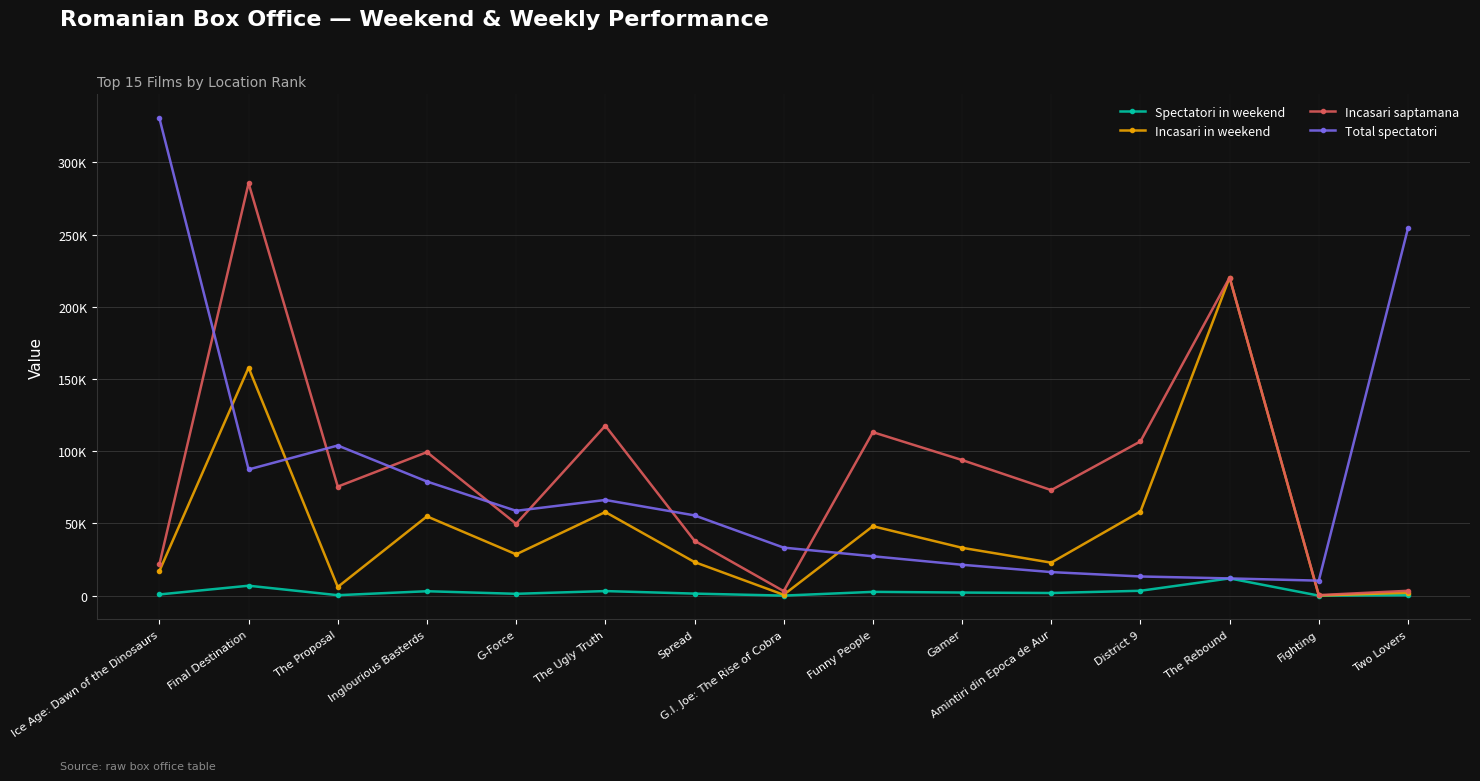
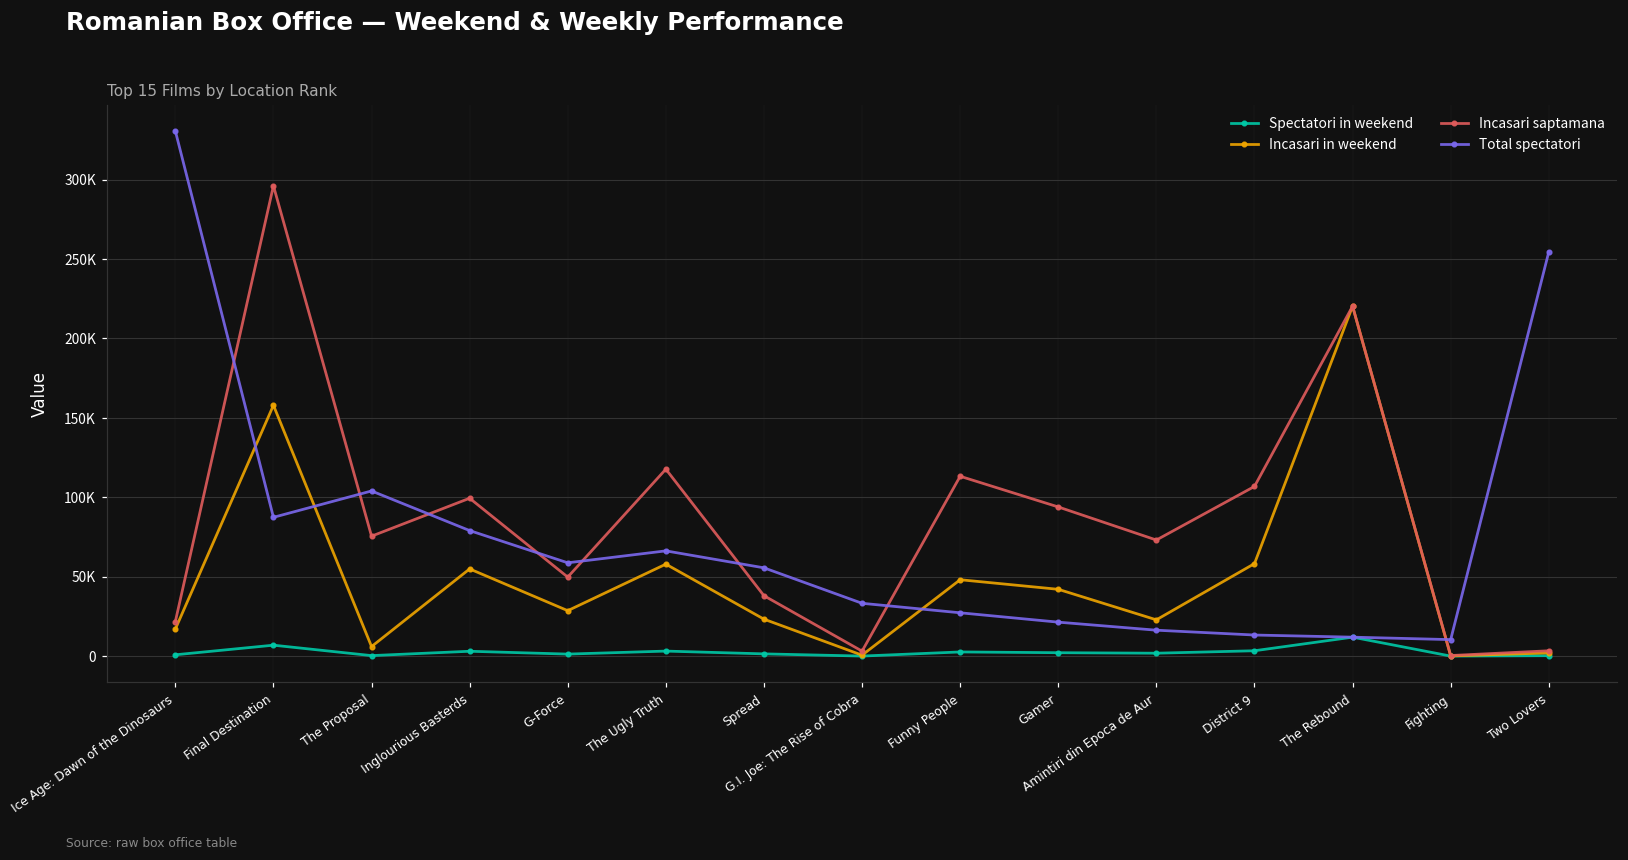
  {
    "Spectatori in weekend": {
      "Ice Age: Dawn of the Dinosaurs": 1000,
      "Final Destination": 7000,
      "The Proposal": 0,
      "Inglourious Basterds": 3000,
      "G-Force": 1000,
      "The Ugly Truth": 3000,
      "Spread": 1000,
      "Funny People": 3000,
      "Gamer": 2000,
      "Amintiri din Epoca de Aur": 2000,
      "District 9": 3000,
      "Two Lovers": 0
    },
    "Incasari in weekend": {
      "Ice Age: Dawn of the Dinosaurs": 17000,
      "Final Destination": 158000,
      "The Proposal": 6000,
      "Inglourious Basterds": 55000,
      "G-Force": 29000,
      "The Ugly Truth": 58000,
      "Spread": 23000,
      "Funny People": 48000,
-     "Gamer": 33000,
+     "Gamer": 42000,
      "Amintiri din Epoca de Aur": 23000,
      "District 9": 58000
    },
    "Incasari saptamana": {
      "Ice Age: Dawn of the Dinosaurs": 22000,
-     "Final Destination": 286000,
+     "Final Destination": 296000,
      "The Proposal": 76000,
      "Inglourious Basterds": 99000,
      "G-Force": 50000,
      "The Ugly Truth": 118000,
      "Spread": 38000,
      "G.I. Joe: The Rise of Cobra": 3000,
      "Funny People": 113000,
      "Gamer": 94000,
      "Amintiri din Epoca de Aur": 73000,
      "District 9": 107000
    },
    "Total spectatori": {
      "Ice Age: Dawn of the Dinosaurs": 331000,
      "Final Destination": 87000,
      "The Proposal": 104000,
      "Inglourious Basterds": 79000,
      "G-Force": 59000,
      "The Ugly Truth": 66000,
      "Spread": 56000,
      "G.I. Joe: The Rise of Cobra": 33000,
      "Funny People": 27000,
      "Gamer": 21000,
      "Amintiri din Epoca de Aur": 16000,
      "District 9": 13000,
      "Fighting": 10000,
      "Two Lovers": 254000
    }
  }
